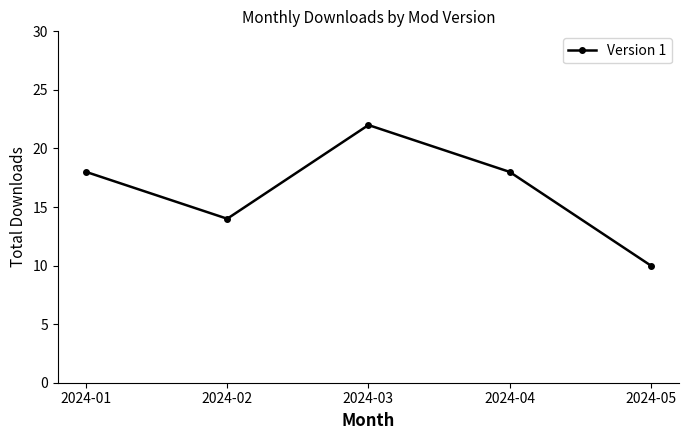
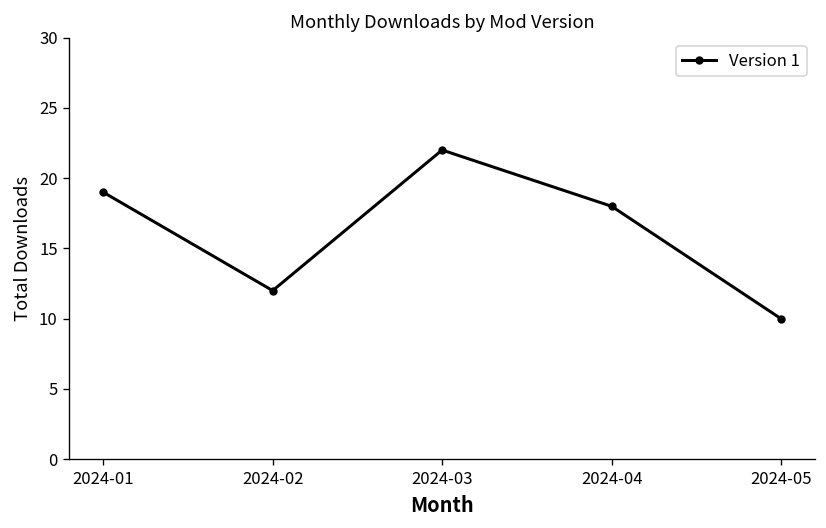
  {
-   "2024-01": 18,
-   "2024-02": 14,
+   "2024-01": 19,
+   "2024-02": 12,
    "2024-03": 22,
    "2024-04": 18,
    "2024-05": 10
  }
